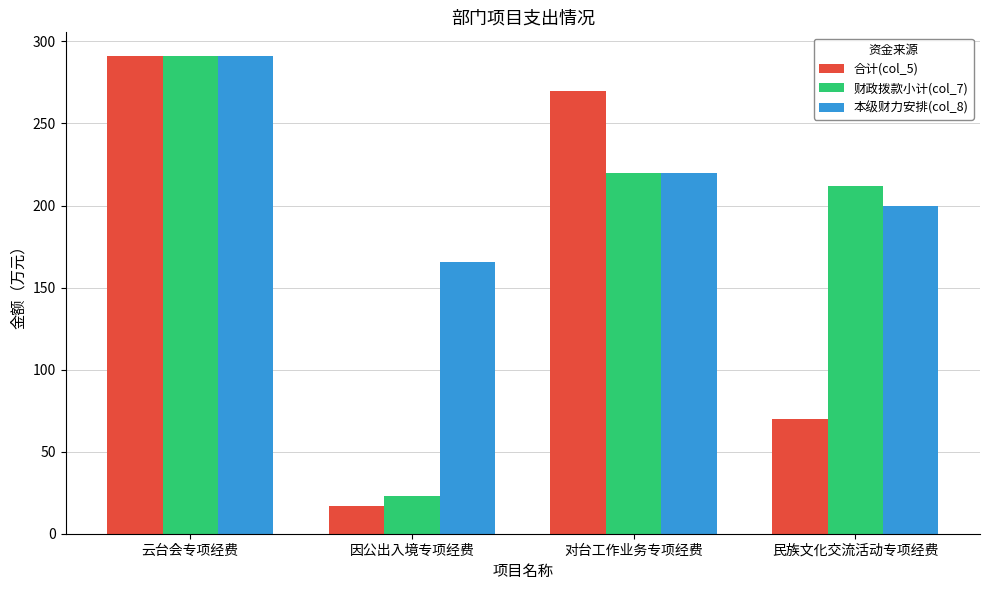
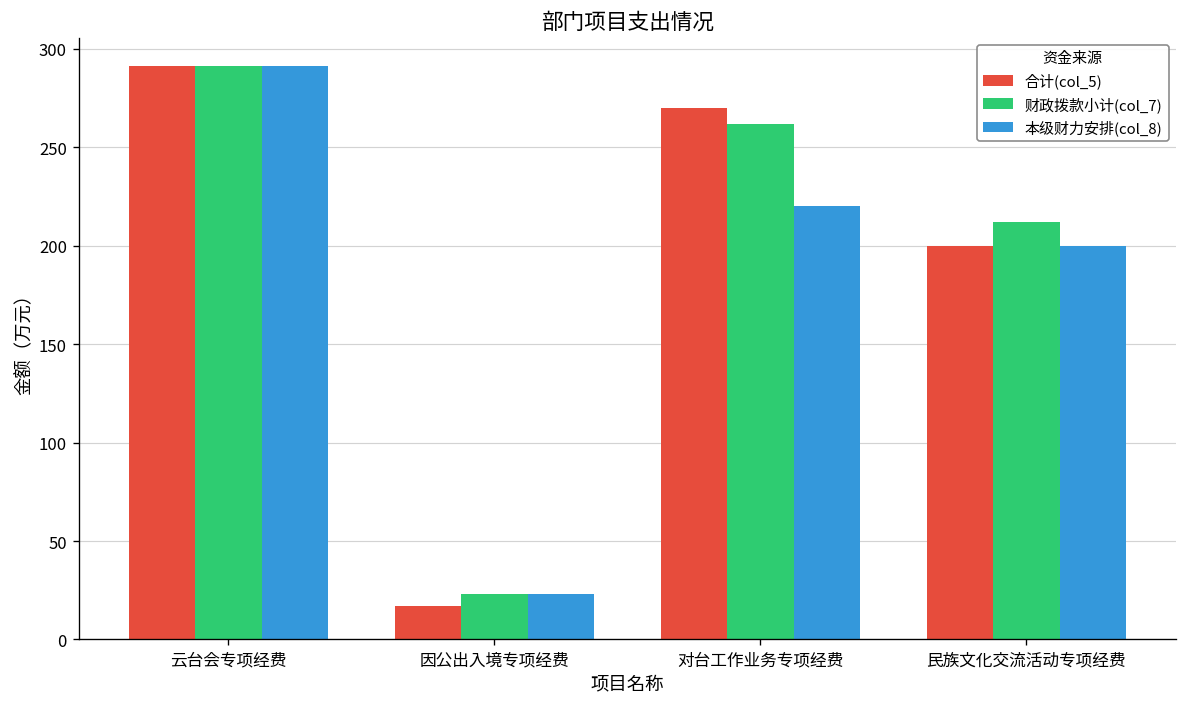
  {
    "合计(col_5)": {
      "云台会专项经费": 291,
      "因公出入境专项经费": 17,
      "对台工作业务专项经费": 270,
-     "民族文化交流活动专项经费": 70
+     "民族文化交流活动专项经费": 200
    },
    "财政拨款小计(col_7)": {
      "云台会专项经费": 291,
      "因公出入境专项经费": 23,
-     "对台工作业务专项经费": 220,
+     "对台工作业务专项经费": 262,
      "民族文化交流活动专项经费": 212
    },
    "本级财力安排(col_8)": {
      "云台会专项经费": 291,
-     "因公出入境专项经费": 166,
+     "因公出入境专项经费": 23,
      "对台工作业务专项经费": 220,
      "民族文化交流活动专项经费": 200
    }
  }
